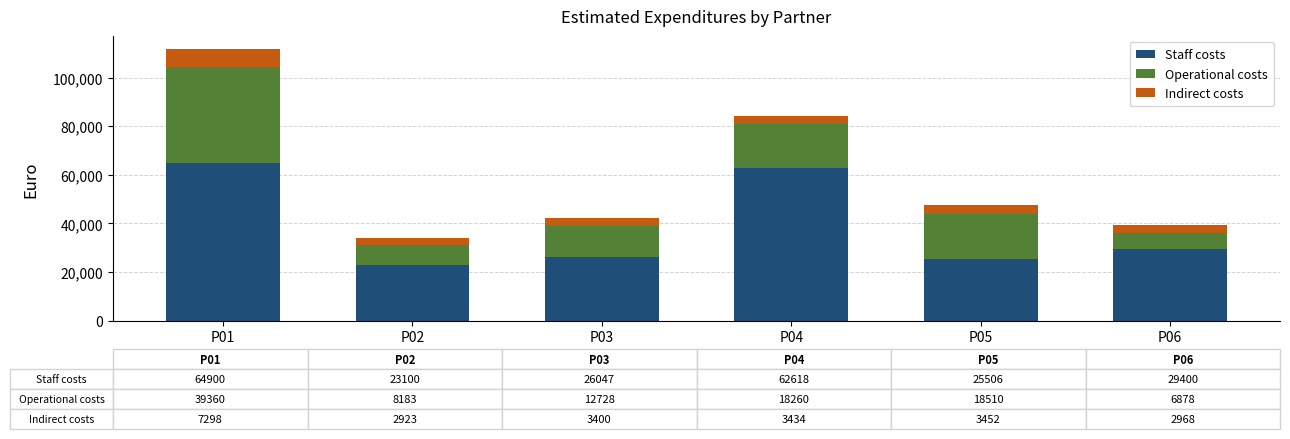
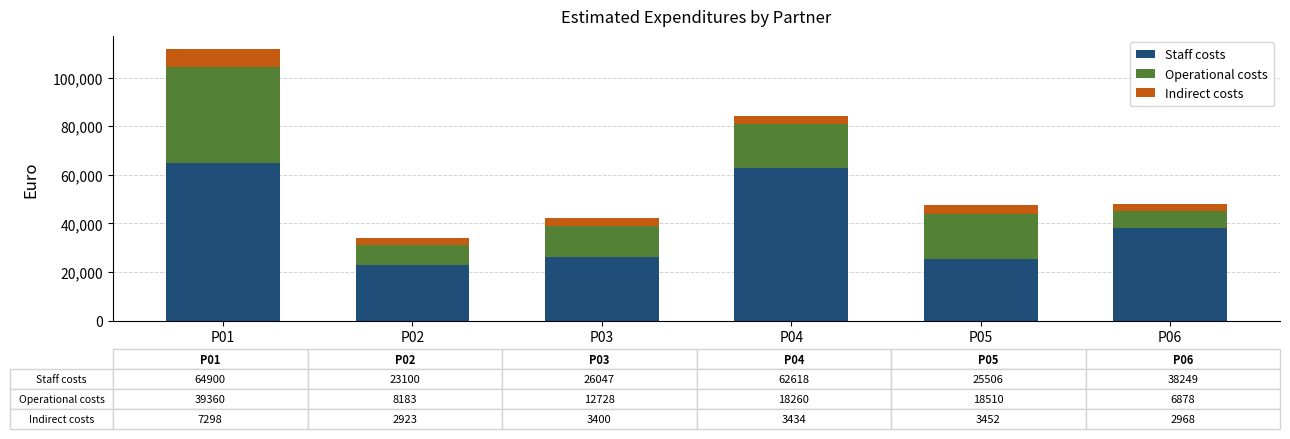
  {
    "Staff costs": {
-     "P06": "29400"
+     "P06": "38249"
    },
    "Operational costs": {
      "P01": "39,000",
      "P02": "8,000",
      "P03": "13,000",
      "P04": "18,000",
      "P05": "19,000",
      "P06": "7,000"
    },
    "Indirect costs": {
      "P01": "7,000",
      "P02": "3,000",
      "P03": "3,000",
      "P04": "3,000",
      "P05": "3,000",
      "P06": "3,000"
    }
  }
